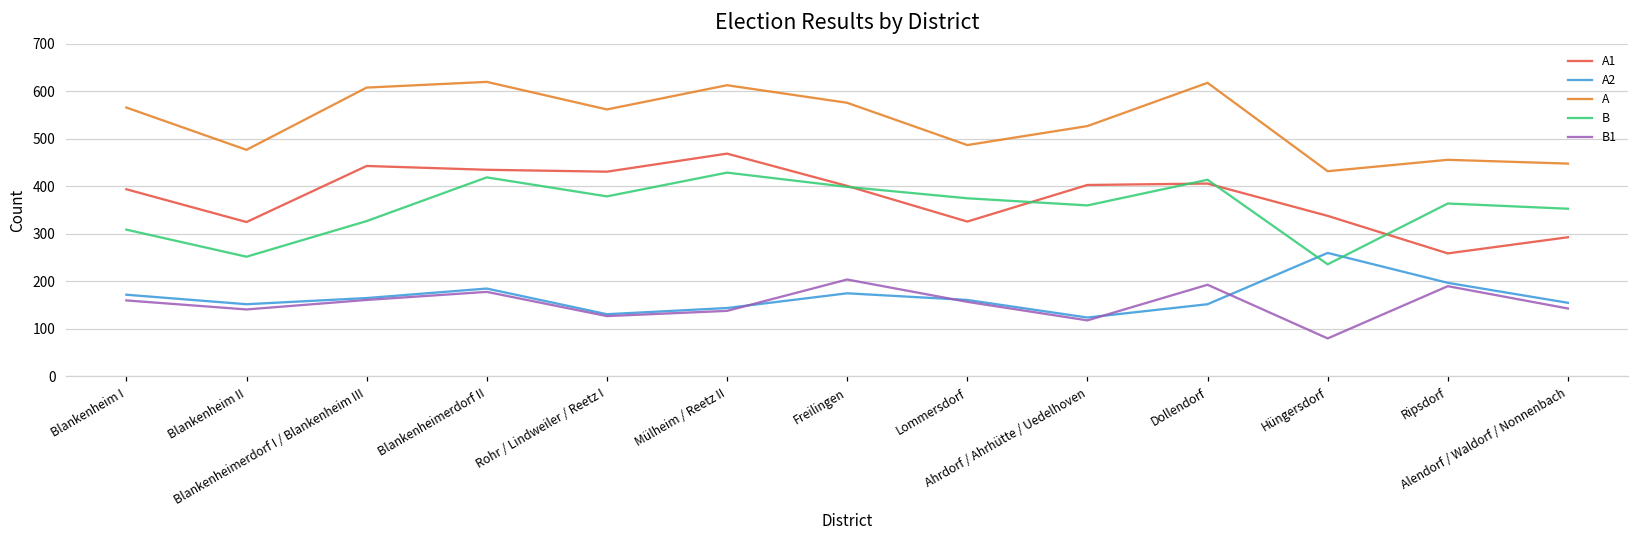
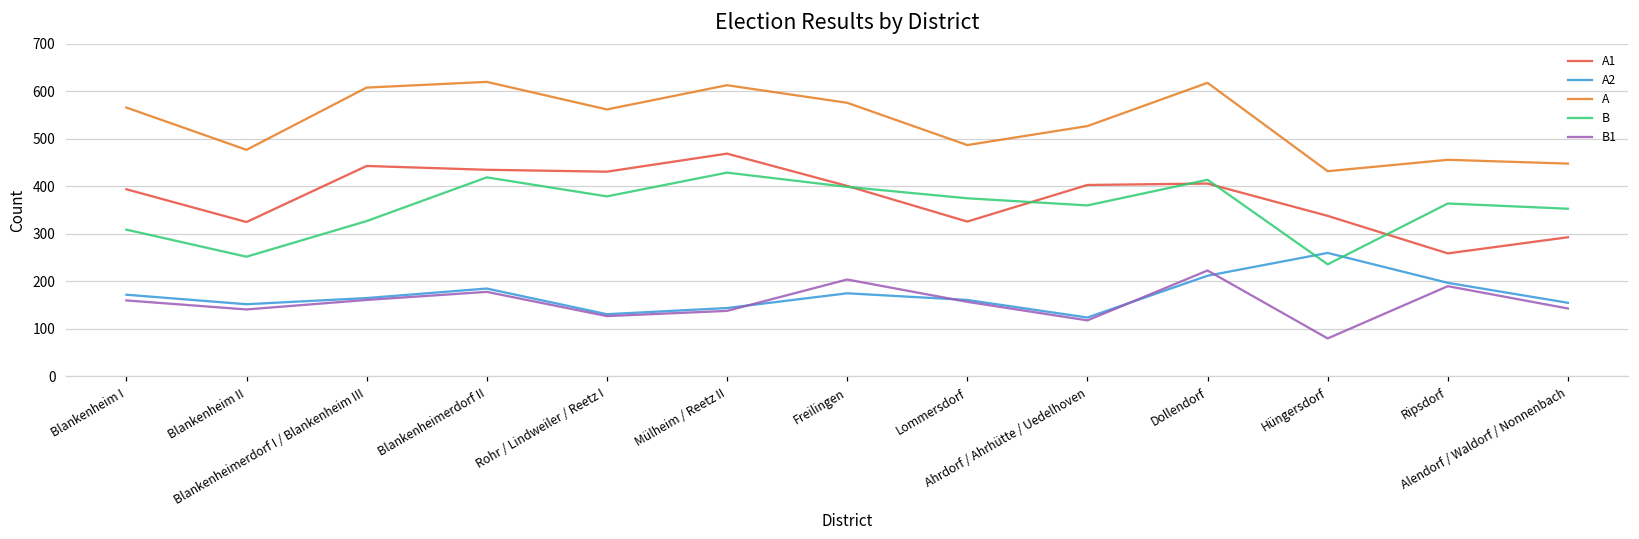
  {
    "A2": {
      "Blankenheim I": 170,
      "Blankenheim II": 150,
      "Blankenheimerdorf II": 190,
      "Mülheim / Reetz II": 140,
      "Freilingen": 180,
      "Ahrdorf / Ahrhütte / Uedelhoven": 120,
-     "Dollendorf": 150,
+     "Dollendorf": 210,
      "Hüngersdorf": 260,
      "Ripsdorf": 200,
      "Alendorf / Waldorf / Nonnenbach": 160
    },
    "B": {
      "Blankenheim I": 310,
      "Blankenheim II": 250,
      "Blankenheimerdorf I / Blankenheim III": 330,
      "Blankenheimerdorf II": 420,
      "Rohr / Lindweiler / Reetz I": 380,
      "Mülheim / Reetz II": 430,
      "Lommersdorf": 380,
      "Ahrdorf / Ahrhütte / Uedelhoven": 360,
      "Dollendorf": 410,
      "Hüngersdorf": 240,
      "Ripsdorf": 360,
      "Alendorf / Waldorf / Nonnenbach": 350
    },
    "B1": {
      "Blankenheim I": 160,
      "Blankenheim II": 140,
      "Blankenheimerdorf II": 180,
      "Mülheim / Reetz II": 140,
      "Freilingen": 200,
      "Ahrdorf / Ahrhütte / Uedelhoven": 120,
-     "Dollendorf": 190,
+     "Dollendorf": 220,
      "Hüngersdorf": 80,
      "Ripsdorf": 190,
      "Alendorf / Waldorf / Nonnenbach": 140
    }
  }
